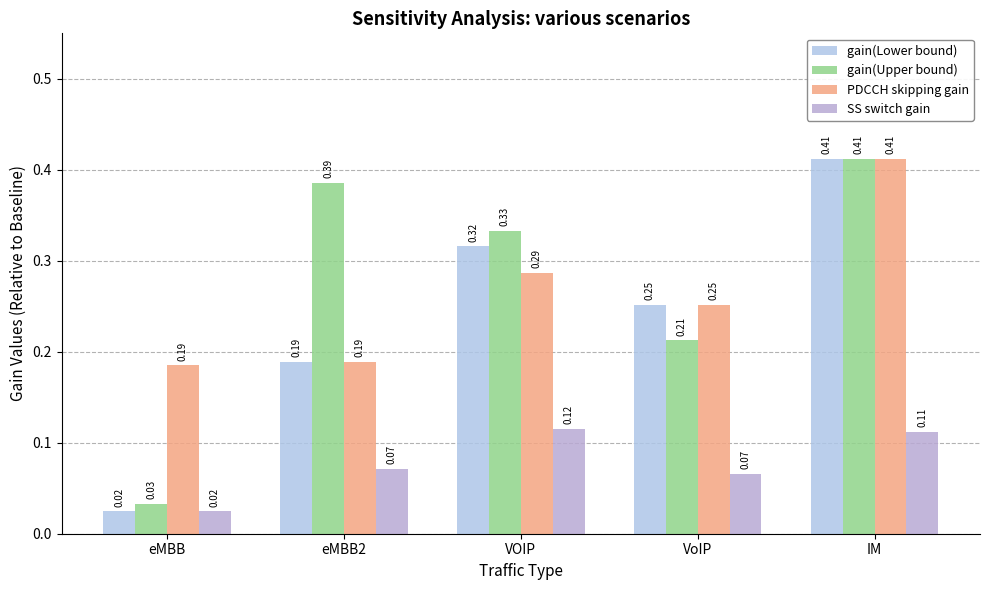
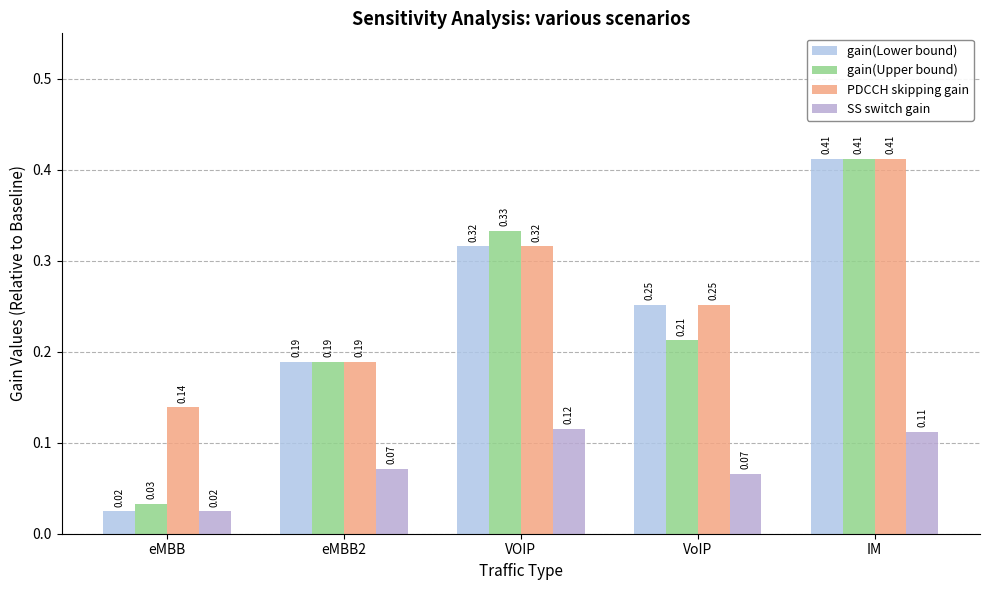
  {
    "gain(Upper bound)": {
      "eMBB": 0.03,
-     "eMBB2": 0.39,
+     "eMBB2": 0.19,
      "VOIP": 0.33,
      "VoIP": 0.21,
      "IM": 0.41
    },
    "PDCCH skipping gain": {
-     "eMBB": 0.19,
+     "eMBB": 0.14,
      "eMBB2": 0.19,
-     "VOIP": 0.29,
+     "VOIP": 0.32,
      "VoIP": 0.25,
      "IM": 0.41
    }
  }
